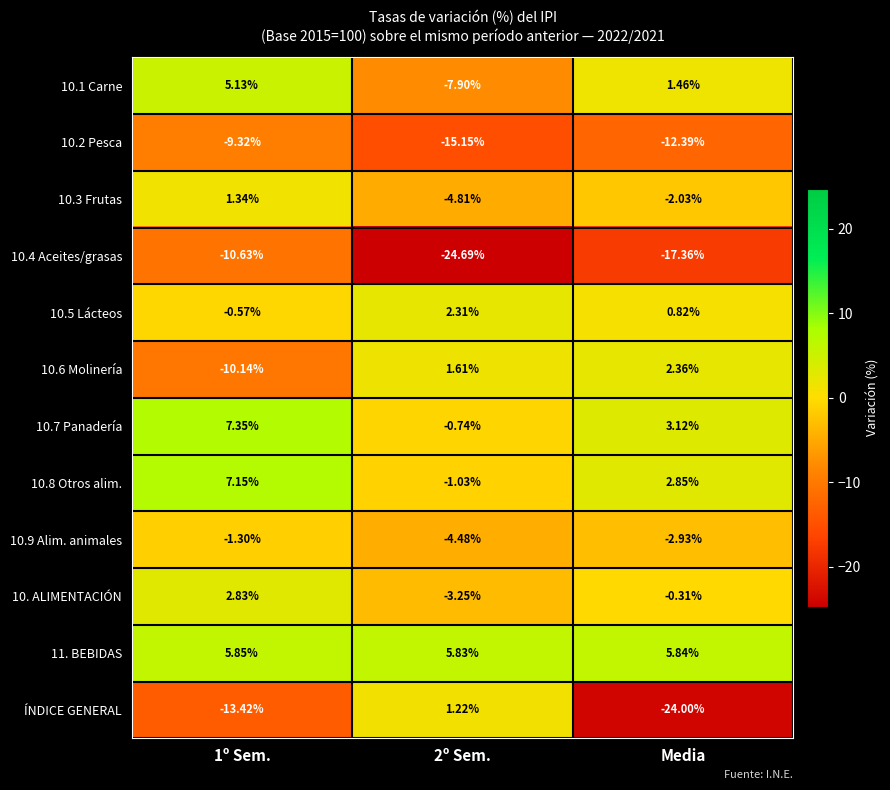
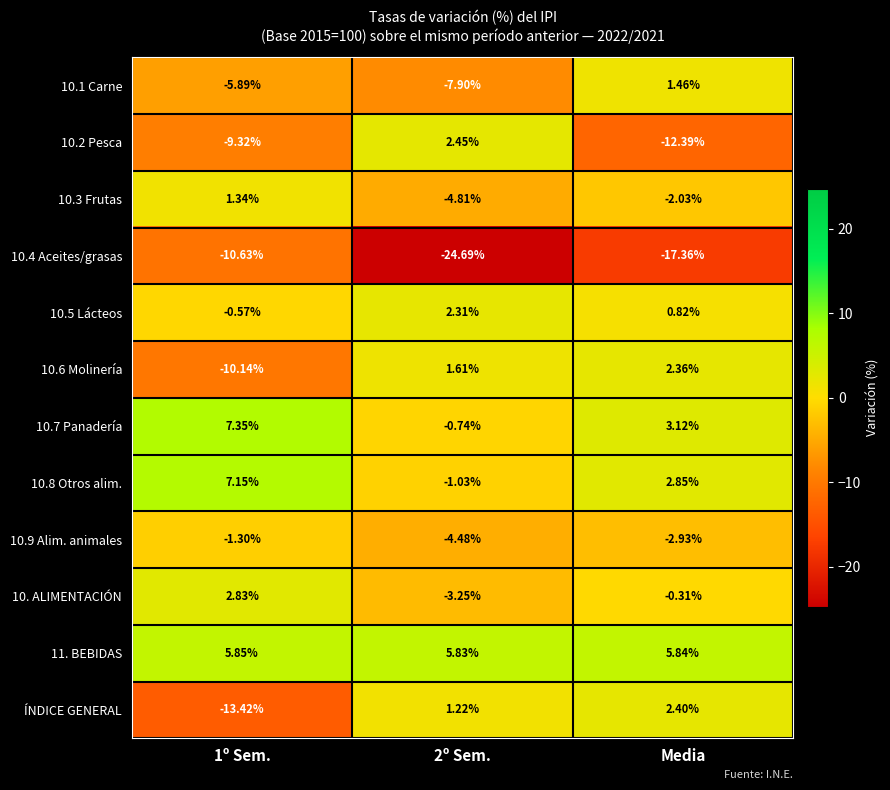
  {
    "10.1 Carne": {
-     "1º Sem.": "5.13%",
+     "1º Sem.": "-5.89%",
      "2º Sem.": "-7.90%",
      "Media": "1.46%"
    },
    "10.2 Pesca": {
      "1º Sem.": "-9.32%",
-     "2º Sem.": "-15.15%",
+     "2º Sem.": "2.45%",
      "Media": "-12.39%"
    },
    "10.3 Frutas": {
      "1º Sem.": "1.34%",
      "2º Sem.": "-4.81%",
      "Media": "-2.03%"
    },
    "10.4 Aceites/grasas": {
      "1º Sem.": "-10.63%",
      "2º Sem.": "-24.69%",
      "Media": "-17.36%"
    },
    "10.5 Lácteos": {
      "1º Sem.": "-0.57%",
      "2º Sem.": "2.31%",
      "Media": "0.82%"
    },
    "10.6 Molinería": {
      "1º Sem.": "-10.14%",
      "2º Sem.": "1.61%",
      "Media": "2.36%"
    },
    "10.7 Panadería": {
      "1º Sem.": "7.35%",
      "2º Sem.": "-0.74%",
      "Media": "3.12%"
    },
    "10.8 Otros alim.": {
      "1º Sem.": "7.15%",
      "2º Sem.": "-1.03%",
      "Media": "2.85%"
    },
    "10.9 Alim. animales": {
      "1º Sem.": "-1.30%",
      "2º Sem.": "-4.48%",
      "Media": "-2.93%"
    },
    "10. ALIMENTACIÓN": {
      "1º Sem.": "2.83%",
      "2º Sem.": "-3.25%",
      "Media": "-0.31%"
    },
    "11. BEBIDAS": {
      "1º Sem.": "5.85%",
      "2º Sem.": "5.83%",
      "Media": "5.84%"
    },
    "ÍNDICE GENERAL": {
      "1º Sem.": "-13.42%",
      "2º Sem.": "1.22%",
-     "Media": "-24.00%"
+     "Media": "2.40%"
    }
  }
